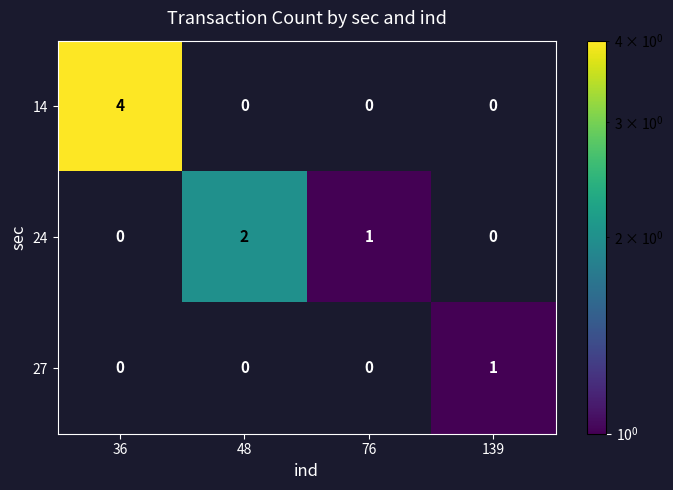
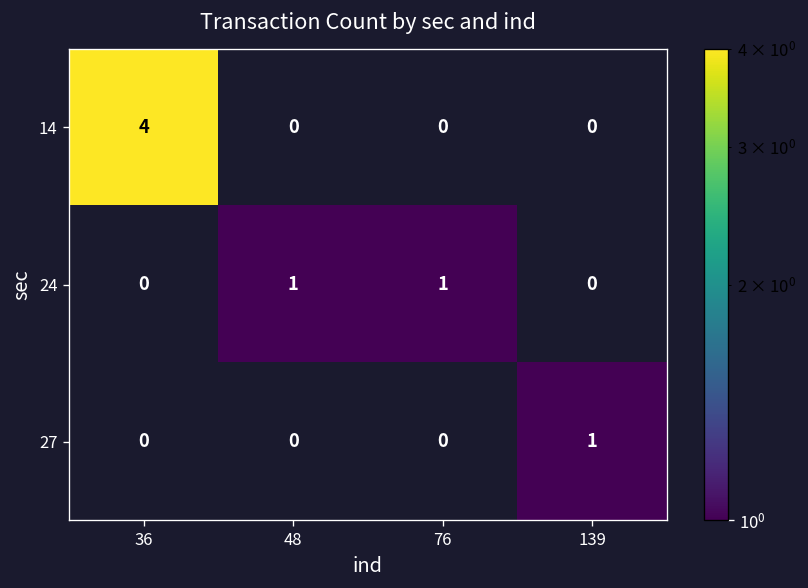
  {
    "14": {
      "36": 4,
      "48": 0,
      "76": 0,
      "139": 0
    },
    "24": {
      "36": 0,
-     "48": 2,
+     "48": 1,
      "76": 1,
      "139": 0
    },
    "27": {
      "36": 0,
      "48": 0,
      "76": 0,
      "139": 1
    }
  }
